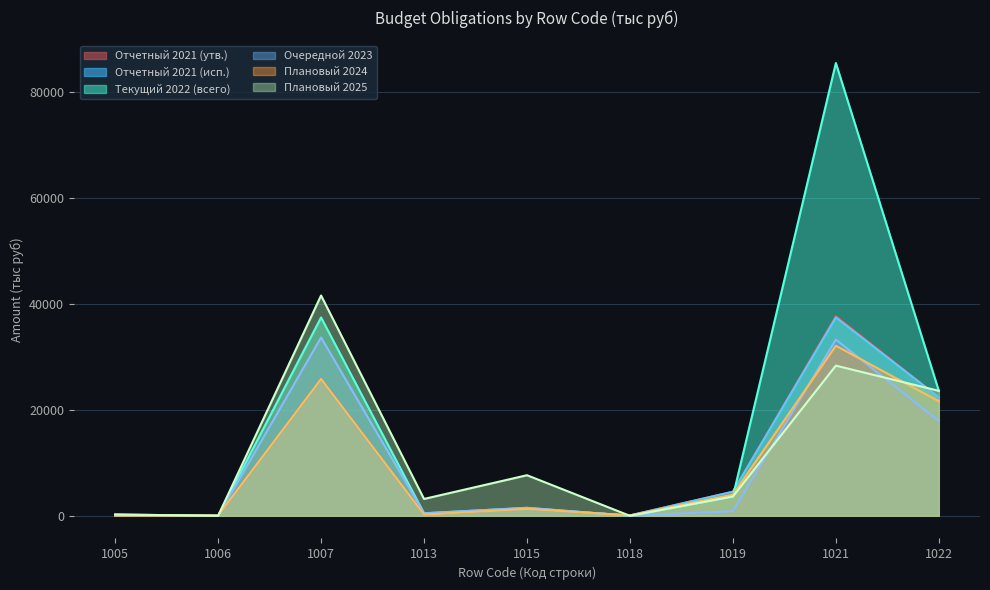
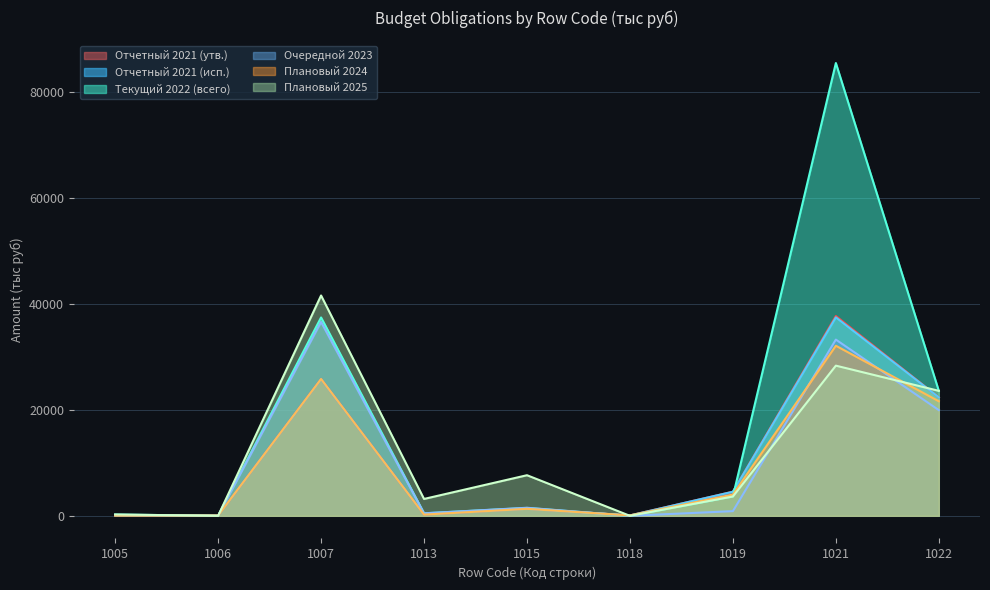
  {
    "Очередной 2023": {
-     "1007": 34000,
+     "1007": 37000,
      "1019": 1000,
      "1021": 33000,
-     "1022": 18000
+     "1022": 20000
    },
    "Плановый 2025": {
      "1007": 42000,
      "1013": 3000,
      "1015": 8000,
      "1021": 28000
    }
  }
